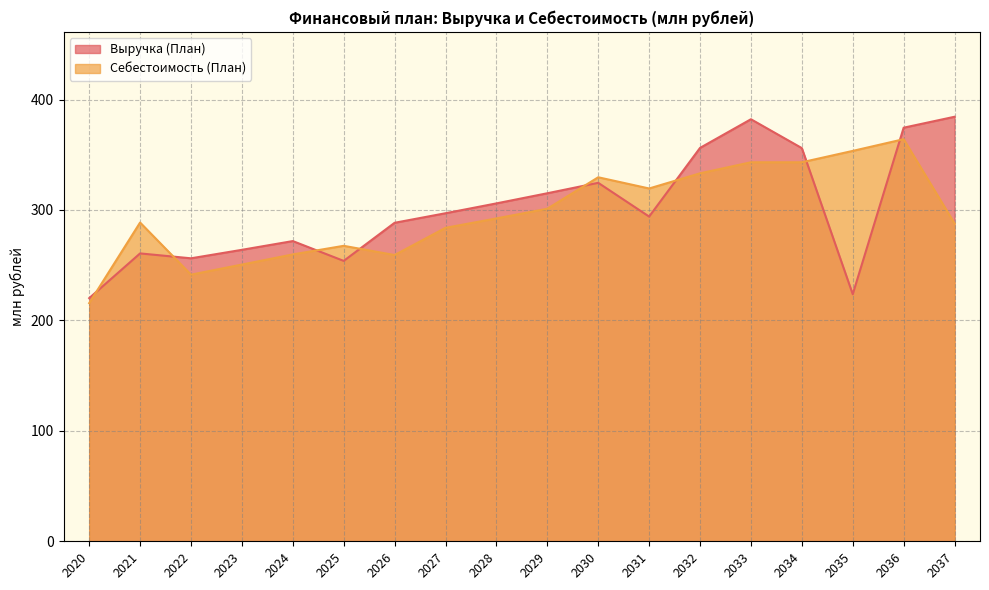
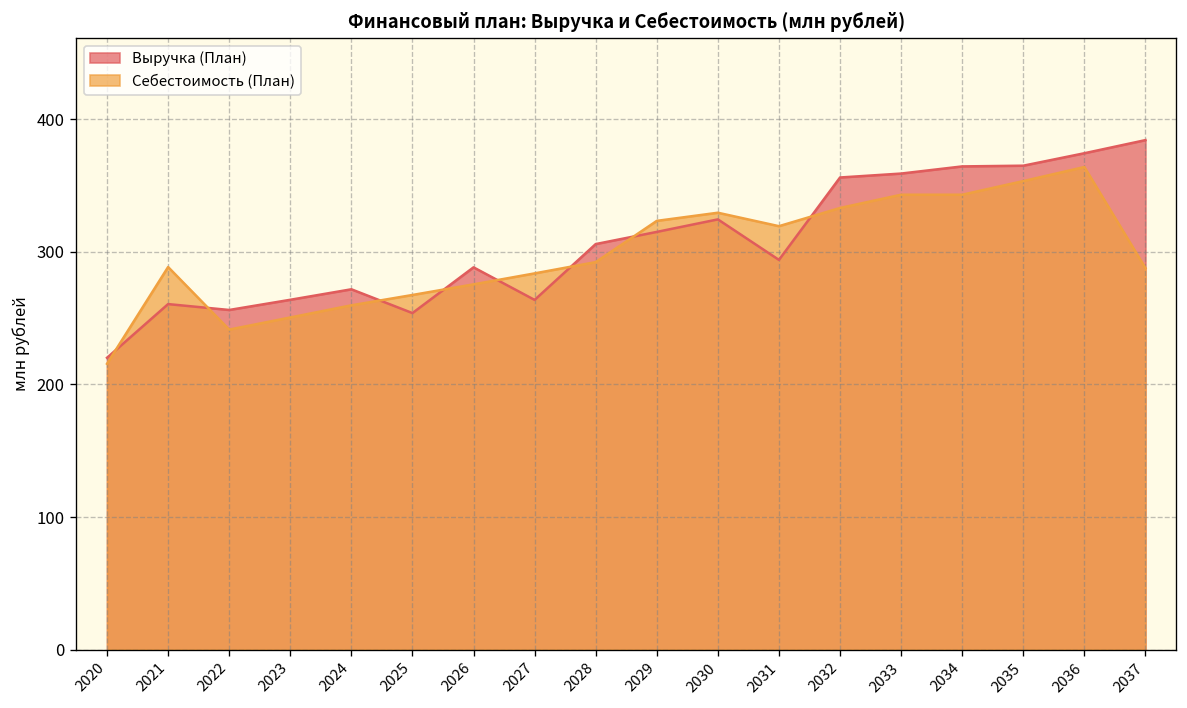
  {
    "Выручка (План)": {
      "2020": 220,
      "2021": 261,
      "2022": 256,
      "2023": 264,
      "2024": 272,
      "2025": 254,
      "2026": 288,
-     "2027": 297,
+     "2027": 264,
      "2028": 306,
      "2029": 315,
      "2030": 325,
      "2031": 294,
      "2032": 356,
-     "2033": 382,
-     "2034": 356,
-     "2035": 224,
+     "2033": 359,
+     "2034": 365,
+     "2035": 365,
      "2036": 374,
      "2037": 384
    },
    "Себестоимость (План)": {
      "2020": 216,
      "2021": 289,
      "2022": 241,
      "2023": 251,
      "2024": 260,
      "2025": 268,
-     "2026": 259,
+     "2026": 276,
      "2027": 284,
      "2028": 292,
-     "2029": 301,
+     "2029": 323,
      "2030": 330,
      "2031": 319,
      "2032": 333,
      "2033": 343,
      "2034": 343,
      "2035": 353,
      "2036": 364,
      "2037": 288
    }
  }
